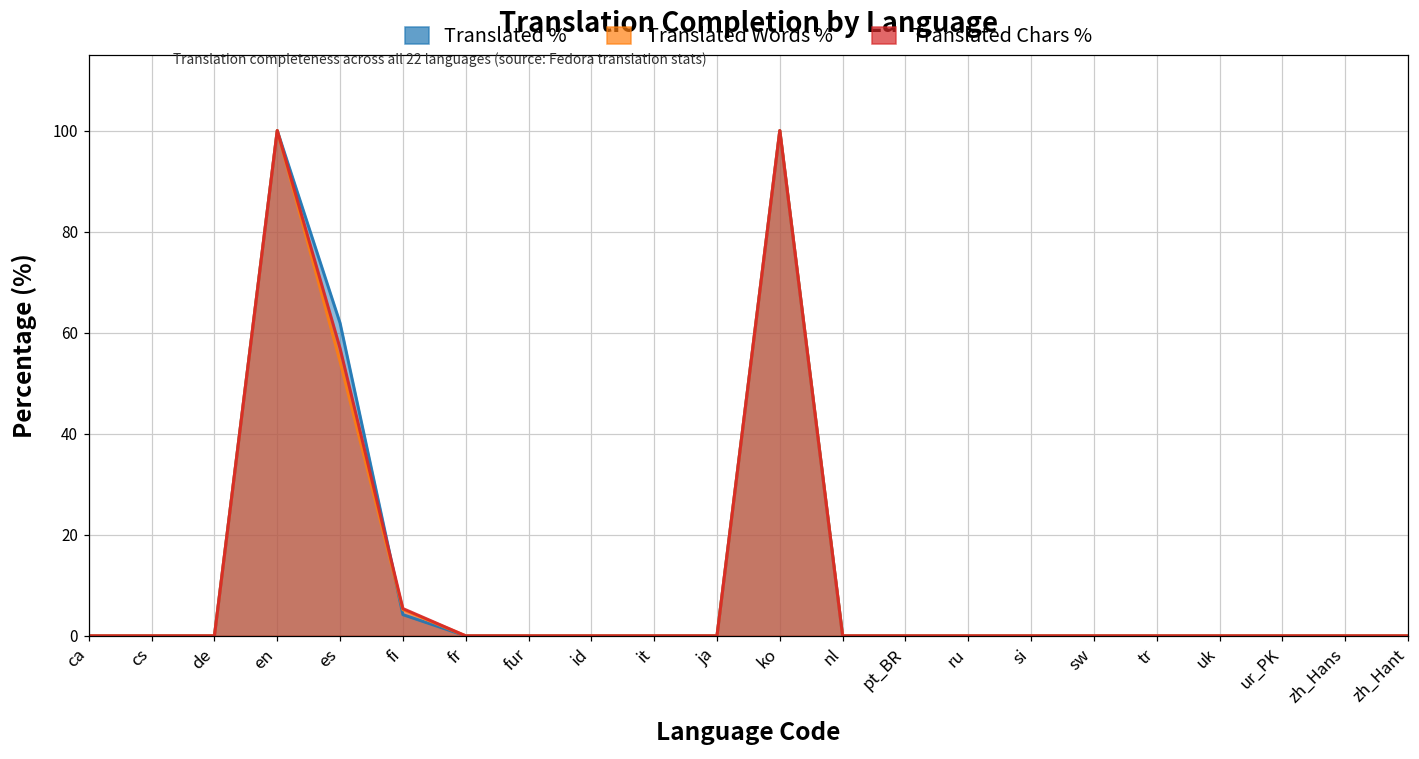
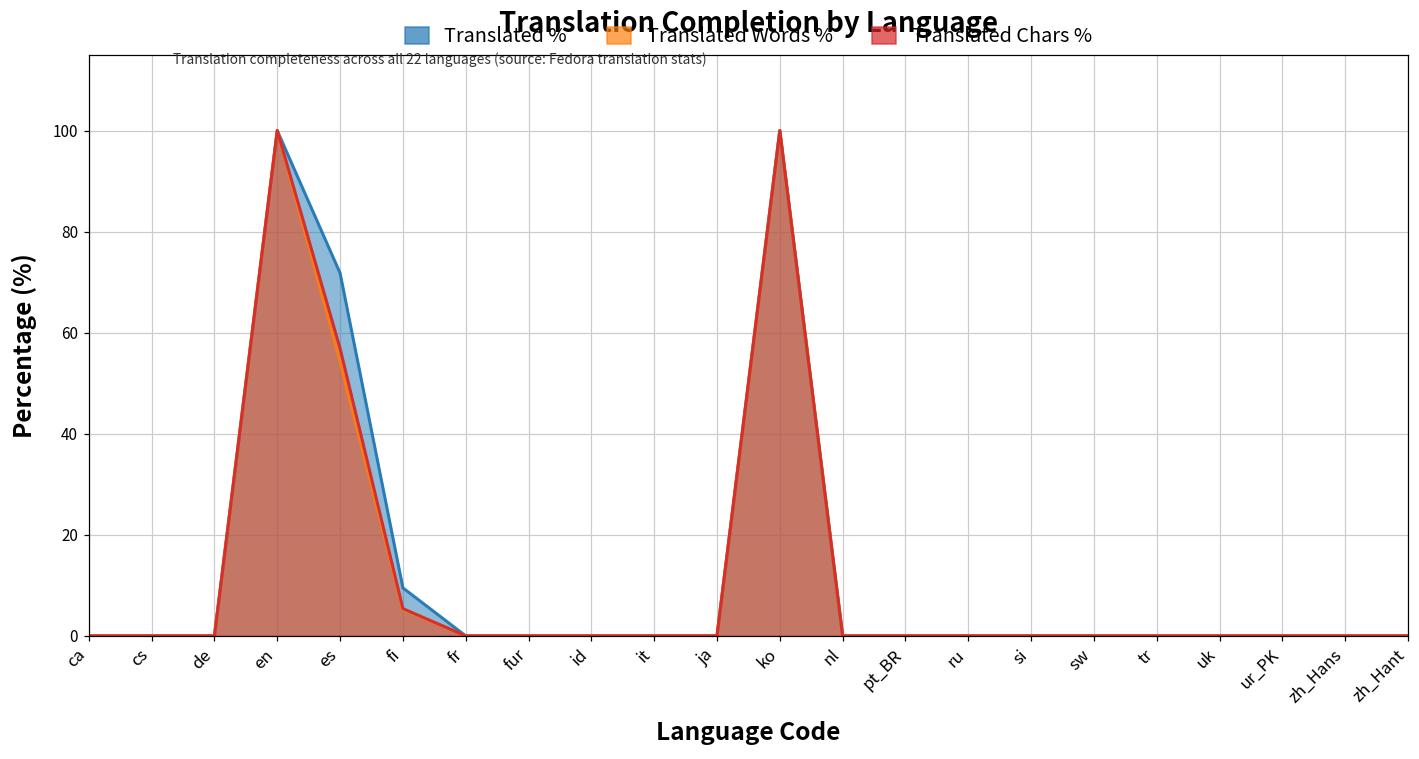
  {
    "Translated %": {
-     "es": 62,
-     "fi": 4
+     "es": 72,
+     "fi": 10
    }
  }
